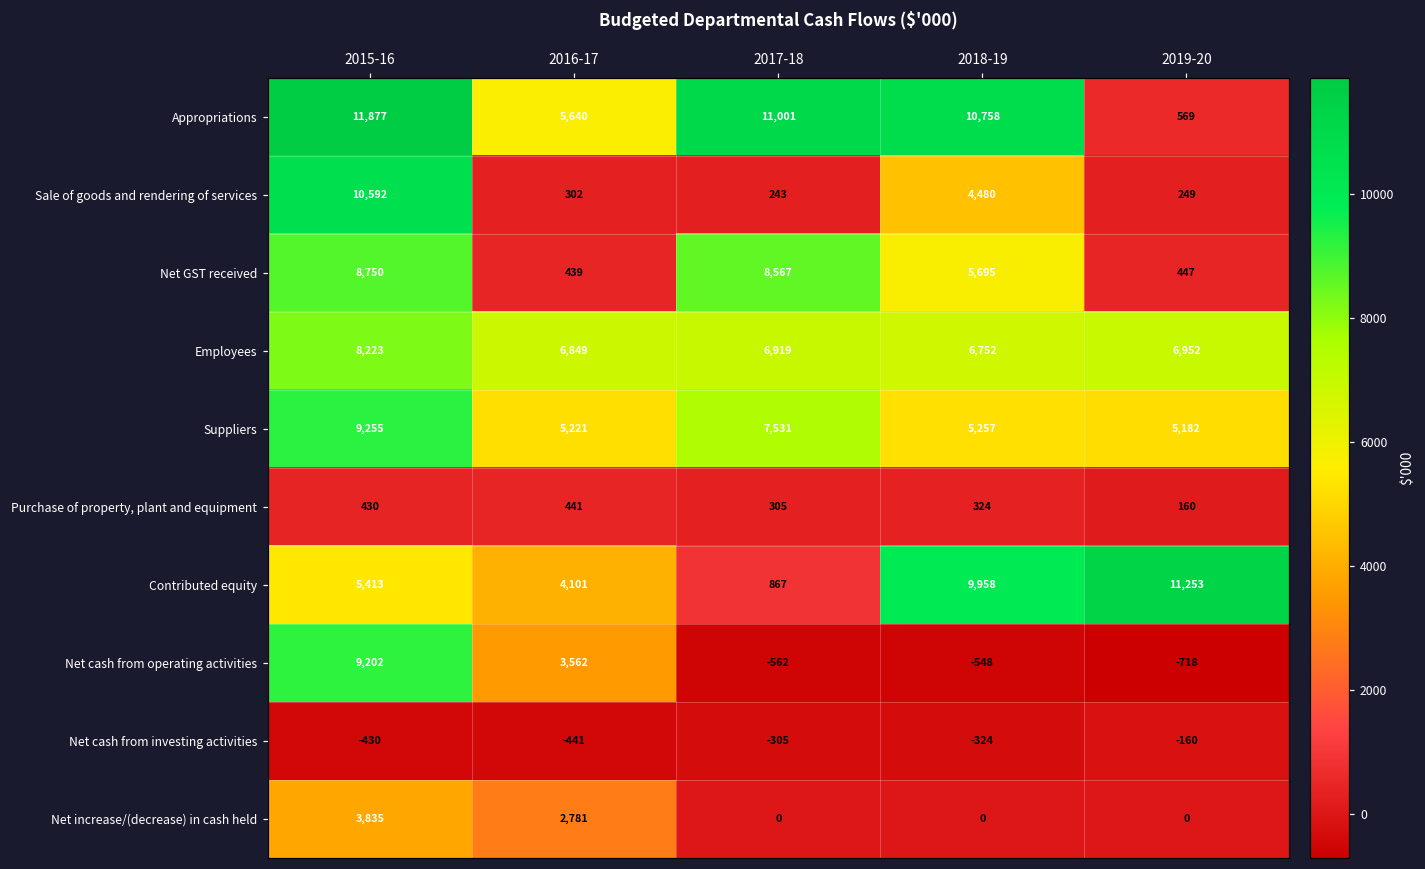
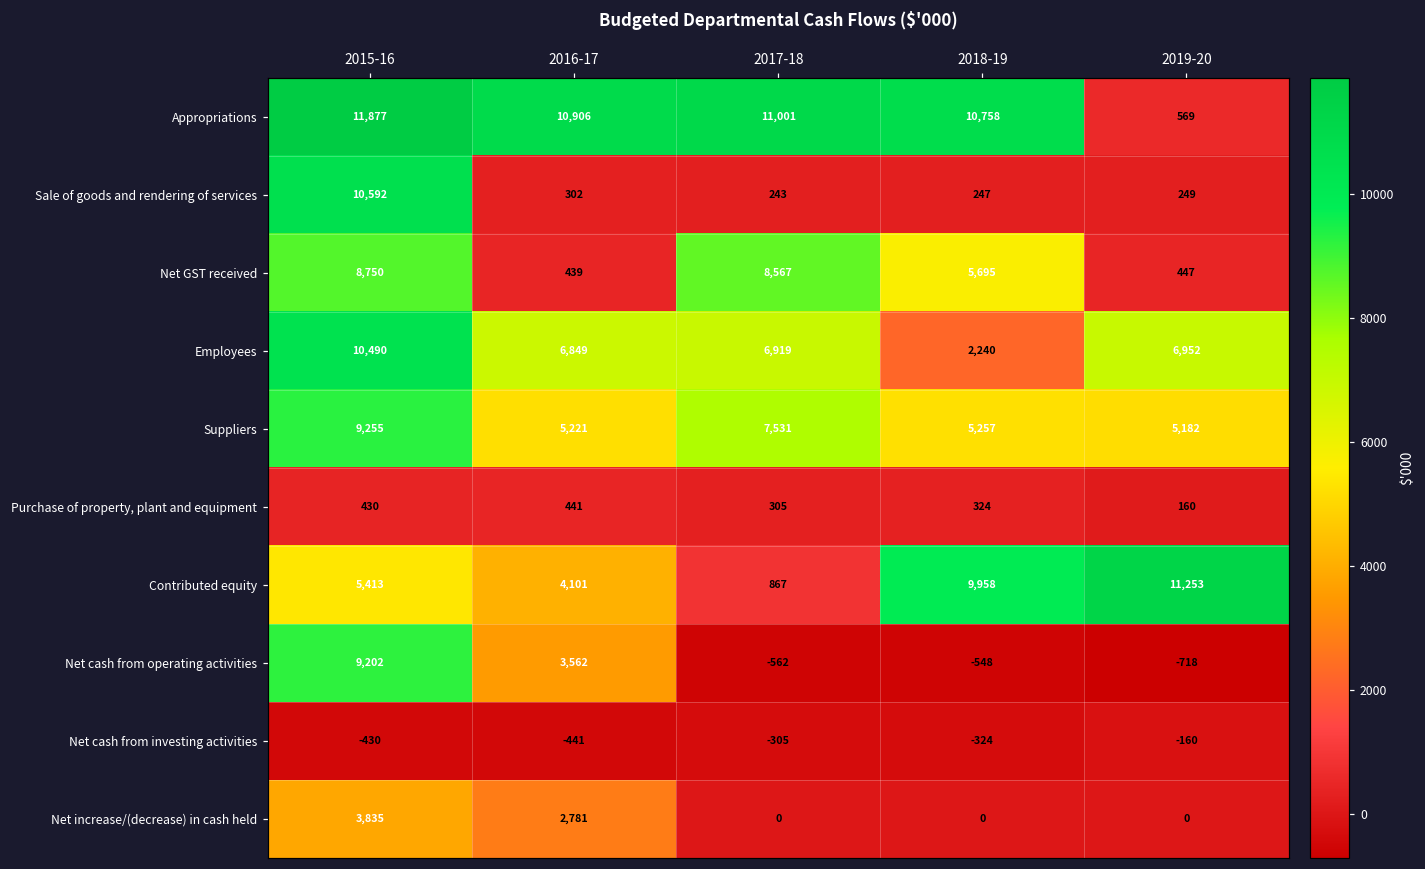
  {
    "Appropriations": {
      "2015-16": "11,877",
-     "2016-17": "5,640",
+     "2016-17": "10,906",
      "2017-18": "11,001",
      "2018-19": "10,758",
      "2019-20": "569"
    },
    "Sale of goods and rendering of services": {
      "2015-16": "10,592",
      "2016-17": "302",
      "2017-18": "243",
-     "2018-19": "4,480",
+     "2018-19": "247",
      "2019-20": "249"
    },
    "Net GST received": {
      "2015-16": "8,750",
      "2016-17": "439",
      "2017-18": "8,567",
      "2018-19": "5,695",
      "2019-20": "447"
    },
    "Employees": {
-     "2015-16": "8,223",
+     "2015-16": "10,490",
      "2016-17": "6,849",
      "2017-18": "6,919",
-     "2018-19": "6,752",
+     "2018-19": "2,240",
      "2019-20": "6,952"
    },
    "Suppliers": {
      "2015-16": "9,255",
      "2016-17": "5,221",
      "2017-18": "7,531",
      "2018-19": "5,257",
      "2019-20": "5,182"
    },
    "Purchase of property, plant and equipment": {
      "2015-16": "430",
      "2016-17": "441",
      "2017-18": "305",
      "2018-19": "324",
      "2019-20": "160"
    },
    "Contributed equity": {
      "2015-16": "5,413",
      "2016-17": "4,101",
      "2017-18": "867",
      "2018-19": "9,958",
      "2019-20": "11,253"
    },
    "Net cash from operating activities": {
      "2015-16": "9,202",
      "2016-17": "3,562",
      "2017-18": "-562",
      "2018-19": "-548",
      "2019-20": "-718"
    },
    "Net cash from investing activities": {
      "2015-16": "-430",
      "2016-17": "-441",
      "2017-18": "-305",
      "2018-19": "-324",
      "2019-20": "-160"
    },
    "Net increase/(decrease) in cash held": {
      "2015-16": "3,835",
      "2016-17": "2,781",
      "2017-18": "0",
      "2018-19": "0",
      "2019-20": "0"
    }
  }
